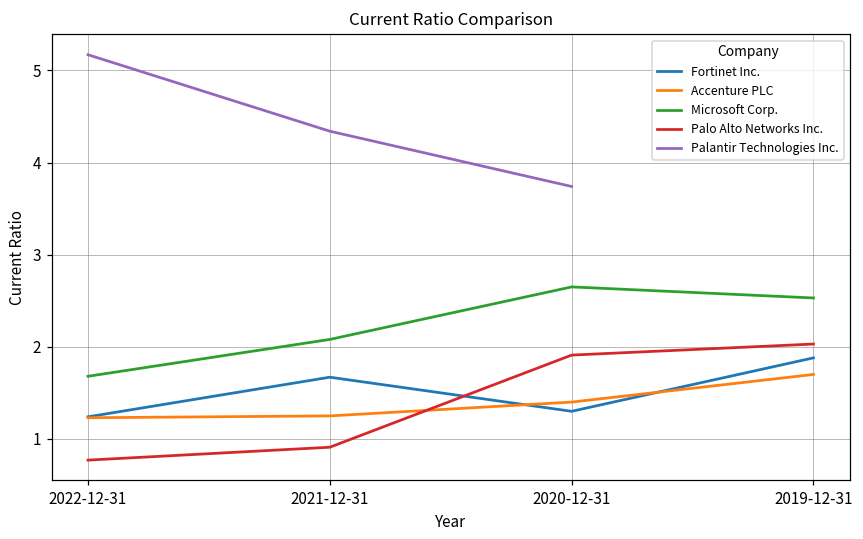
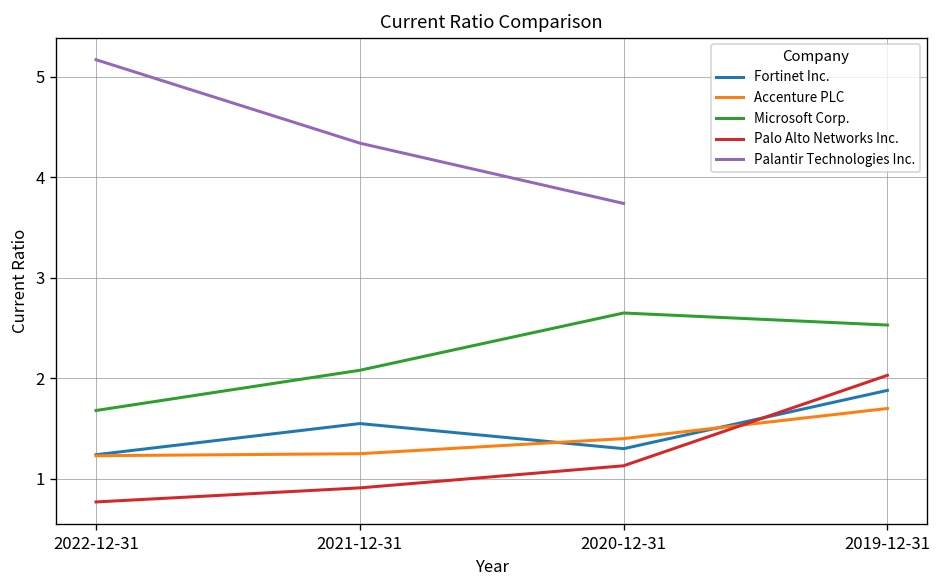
  {
    "Fortinet Inc.": {
-     "2021-12-31": 1.7,
+     "2021-12-31": 1.6,
      "2020-12-31": 1.3,
      "2019-12-31": 1.9
    },
    "Accenture PLC": {
      "2021-12-31": 1.3,
      "2020-12-31": 1.4,
      "2019-12-31": 1.7
    },
    "Microsoft Corp.": {
      "2022-12-31": 1.7,
      "2021-12-31": 2.1,
      "2020-12-31": 2.7,
      "2019-12-31": 2.5
    },
    "Palo Alto Networks Inc.": {
      "2022-12-31": 0.8,
      "2021-12-31": 0.9,
-     "2020-12-31": 1.9,
+     "2020-12-31": 1.1,
      "2019-12-31": 2.0
    },
    "Palantir Technologies Inc.": {
      "2022-12-31": 5.2,
      "2021-12-31": 4.3,
      "2020-12-31": 3.7
    }
  }
